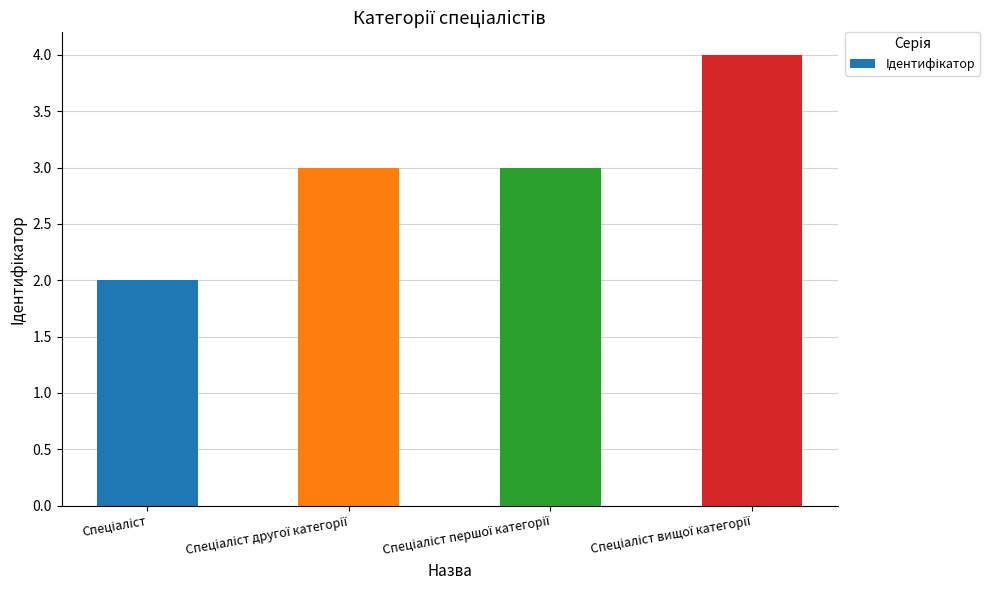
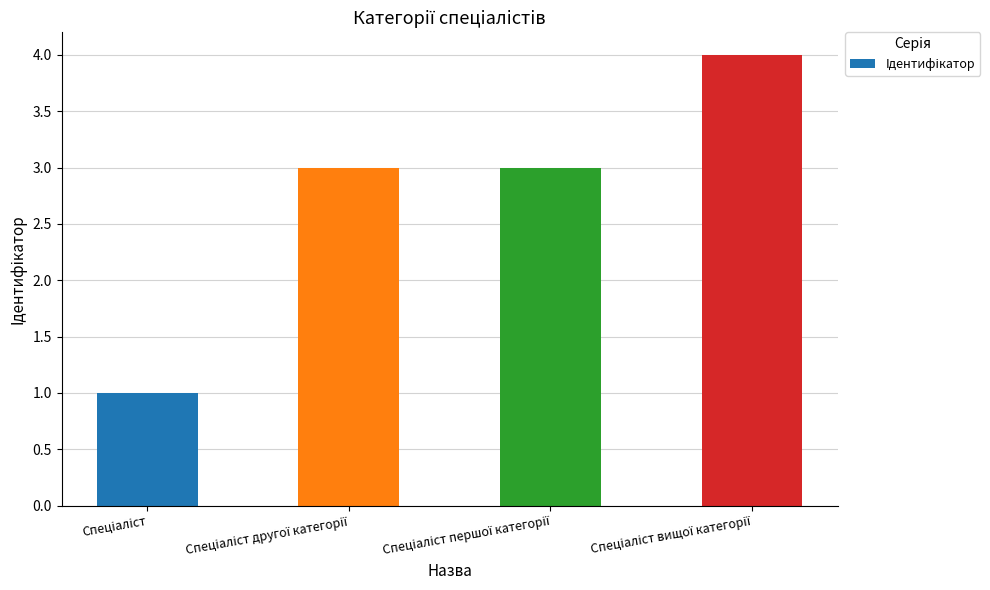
  {
-   "Спеціаліст": 2,
+   "Спеціаліст": 1,
    "Спеціаліст другої категорії": 3,
    "Спеціаліст першої категорії": 3,
    "Спеціаліст вищої категорії": 4
  }
